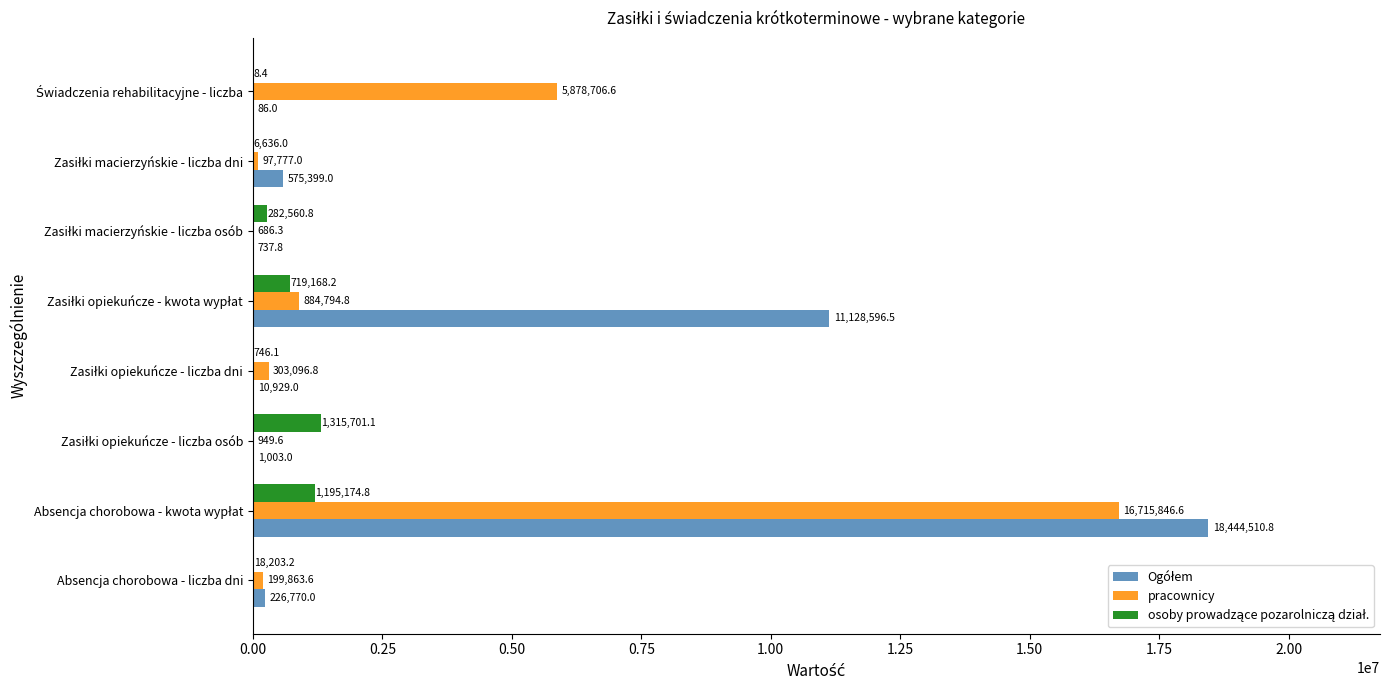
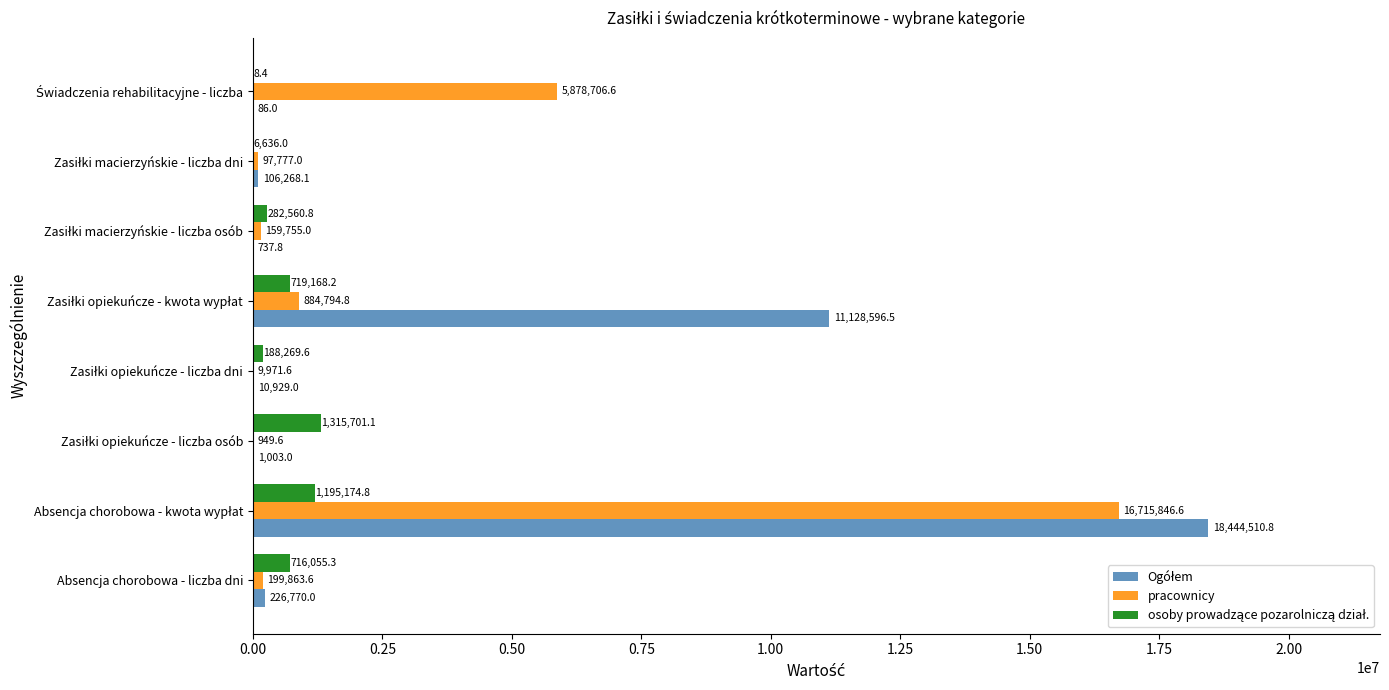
  {
    "Ogółem": {
      "Świadczenia rehabilitacyjne - liczba": "86.0",
-     "Zasiłki macierzyńskie - liczba dni": "575,399.0",
+     "Zasiłki macierzyńskie - liczba dni": "106,268.1",
      "Zasiłki macierzyńskie - liczba osób": "737.8",
      "Zasiłki opiekuńcze - kwota wypłat": "11,128,596.5",
      "Zasiłki opiekuńcze - liczba dni": "10,929.0",
      "Zasiłki opiekuńcze - liczba osób": "1,003.0",
      "Absencja chorobowa - kwota wypłat": "18,444,510.8",
      "Absencja chorobowa - liczba dni": "226,770.0"
    },
    "pracownicy": {
      "Świadczenia rehabilitacyjne - liczba": "5,878,706.6",
      "Zasiłki macierzyńskie - liczba dni": "97,777.0",
-     "Zasiłki macierzyńskie - liczba osób": "686.3",
+     "Zasiłki macierzyńskie - liczba osób": "159,755.0",
      "Zasiłki opiekuńcze - kwota wypłat": "884,794.8",
-     "Zasiłki opiekuńcze - liczba dni": "303,096.8",
+     "Zasiłki opiekuńcze - liczba dni": "9,971.6",
      "Zasiłki opiekuńcze - liczba osób": "949.6",
      "Absencja chorobowa - kwota wypłat": "16,715,846.6",
      "Absencja chorobowa - liczba dni": "199,863.6"
    },
    "osoby prowadzące pozarolniczą dział.": {
      "Świadczenia rehabilitacyjne - liczba": "8.4",
      "Zasiłki macierzyńskie - liczba dni": "6,636.0",
      "Zasiłki macierzyńskie - liczba osób": "282,560.8",
      "Zasiłki opiekuńcze - kwota wypłat": "719,168.2",
-     "Zasiłki opiekuńcze - liczba dni": "746.1",
+     "Zasiłki opiekuńcze - liczba dni": "188,269.6",
      "Zasiłki opiekuńcze - liczba osób": "1,315,701.1",
      "Absencja chorobowa - kwota wypłat": "1,195,174.8",
-     "Absencja chorobowa - liczba dni": "18,203.2"
+     "Absencja chorobowa - liczba dni": "716,055.3"
    }
  }
